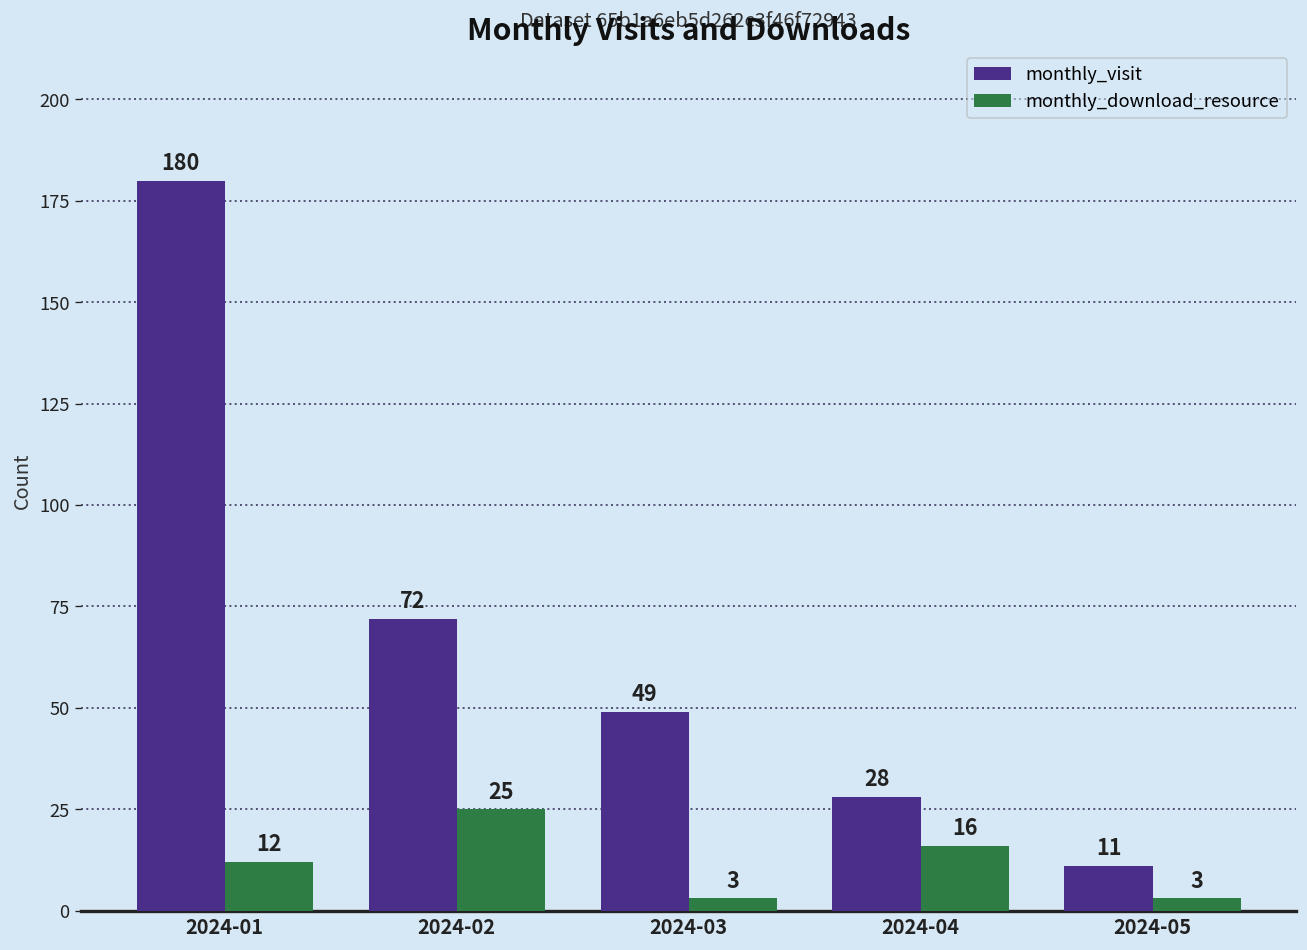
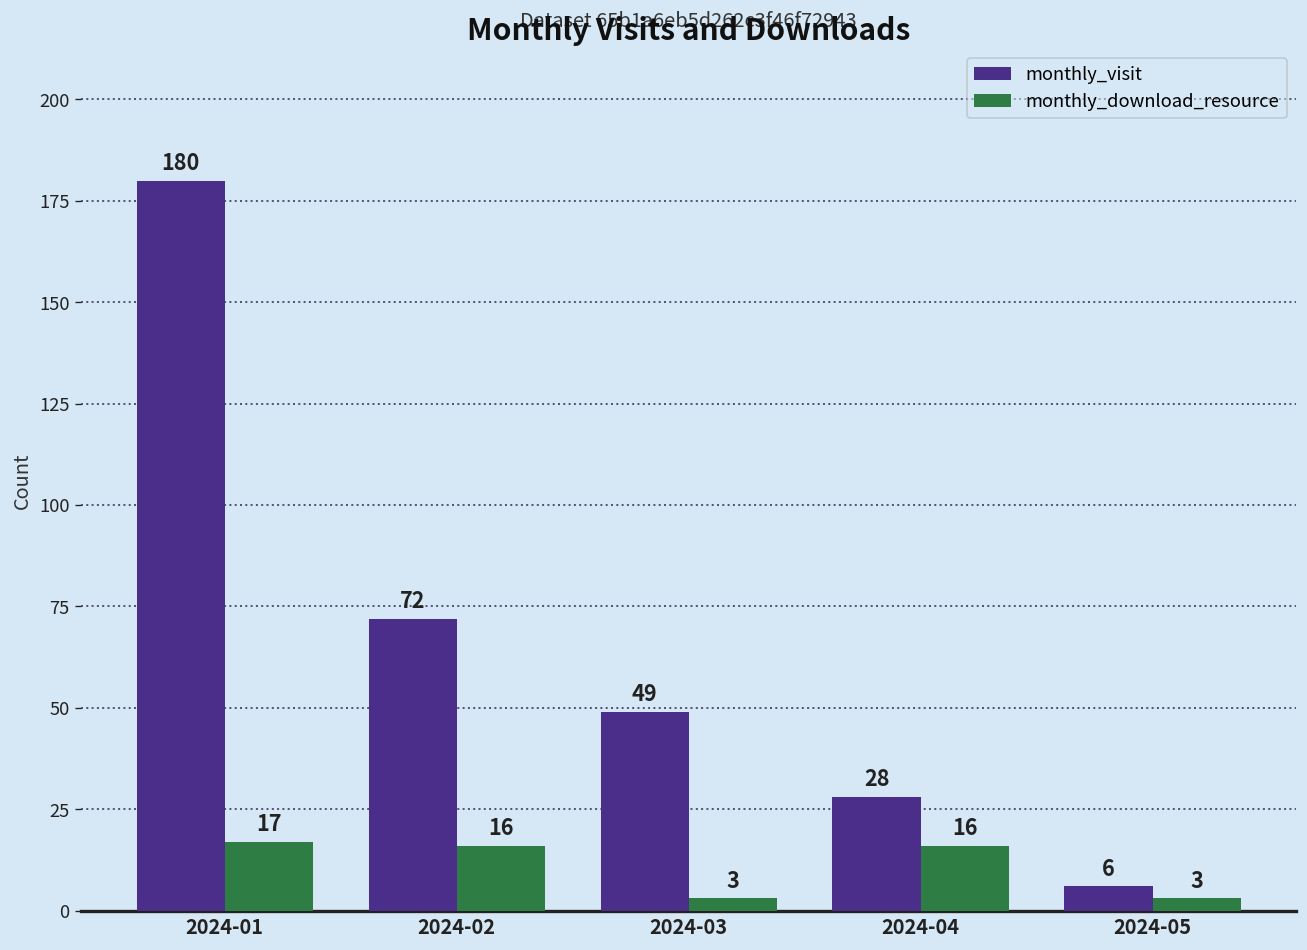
  {
    "monthly_visit": {
      "2024-01": 180,
      "2024-02": 72,
      "2024-03": 49,
      "2024-04": 28,
-     "2024-05": 11
+     "2024-05": 6
    },
    "monthly_download_resource": {
-     "2024-01": 12,
-     "2024-02": 25,
+     "2024-01": 17,
+     "2024-02": 16,
      "2024-03": 3,
      "2024-04": 16,
      "2024-05": 3
    }
  }
